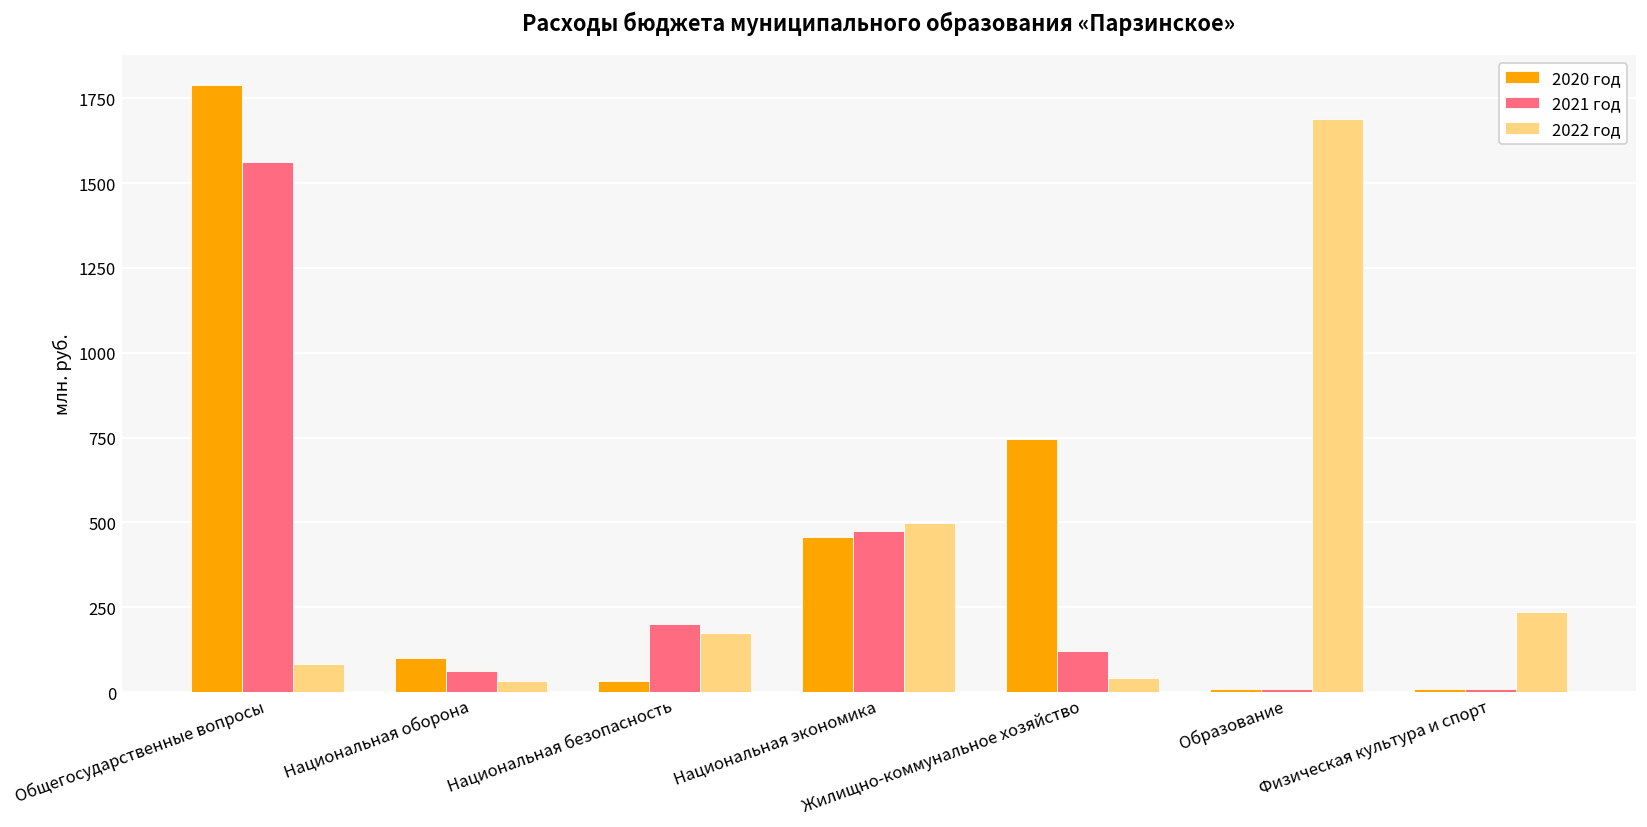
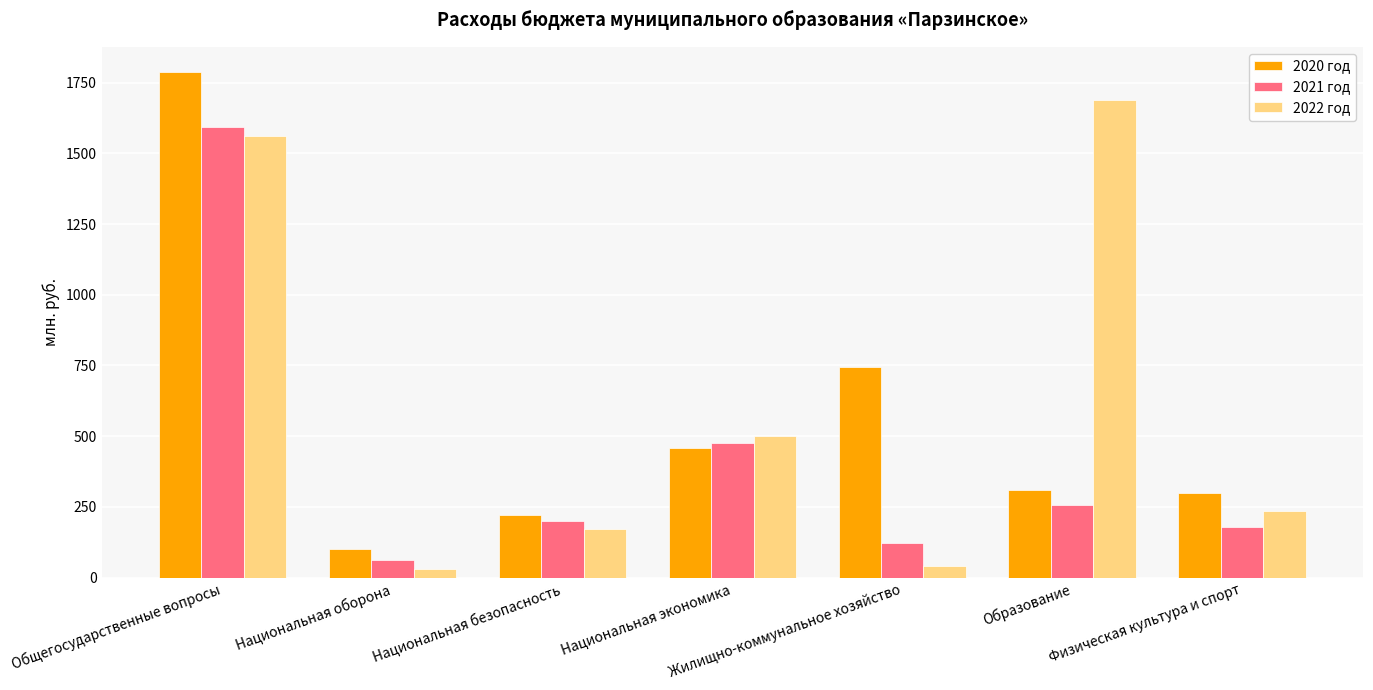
  {
    "2020 год": {
      "Общегосударственные вопросы": 1790,
      "Национальная оборона": 100,
-     "Национальная безопасность": 30,
+     "Национальная безопасность": 220,
      "Национальная экономика": 460,
      "Жилищно-коммунальное хозяйство": 750,
-     "Образование": 10,
-     "Физическая культура и спорт": 10
+     "Образование": 310,
+     "Физическая культура и спорт": 300
    },
    "2021 год": {
-     "Общегосударственные вопросы": 1560,
+     "Общегосударственные вопросы": 1590,
      "Национальная оборона": 60,
      "Национальная безопасность": 200,
      "Национальная экономика": 470,
      "Жилищно-коммунальное хозяйство": 120,
-     "Образование": 10,
-     "Физическая культура и спорт": 10
+     "Образование": 260,
+     "Физическая культура и спорт": 180
    },
    "2022 год": {
-     "Общегосударственные вопросы": 80,
+     "Общегосударственные вопросы": 1560,
      "Национальная оборона": 30,
      "Национальная безопасность": 170,
      "Национальная экономика": 500,
      "Жилищно-коммунальное хозяйство": 40,
      "Образование": 1690,
      "Физическая культура и спорт": 240
    }
  }
